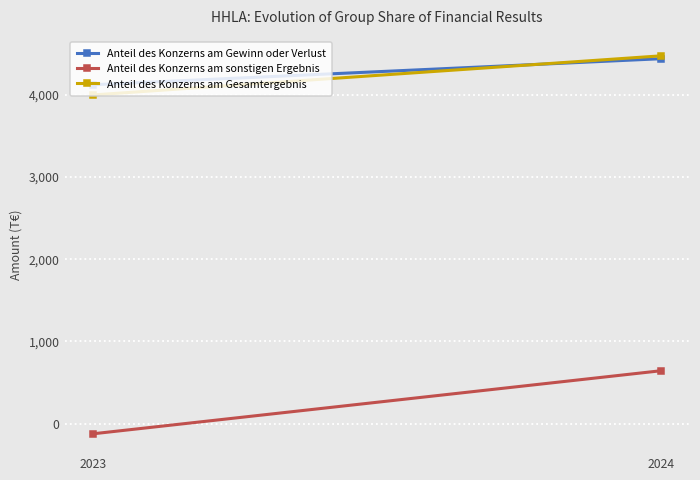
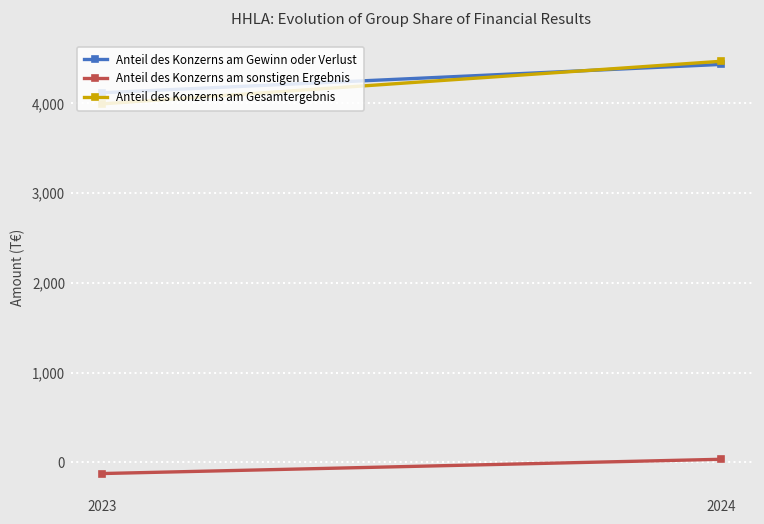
  {
    "Anteil des Konzerns am Gewinn oder Verlust": {
      "2024": "4,400"
    },
    "Anteil des Konzerns am sonstigen Ergebnis": {
      "2023": "-100",
-     "2024": "600"
+     "2024": "0"
    },
    "Anteil des Konzerns am Gesamtergebnis": {
      "2024": "4,500"
    }
  }
